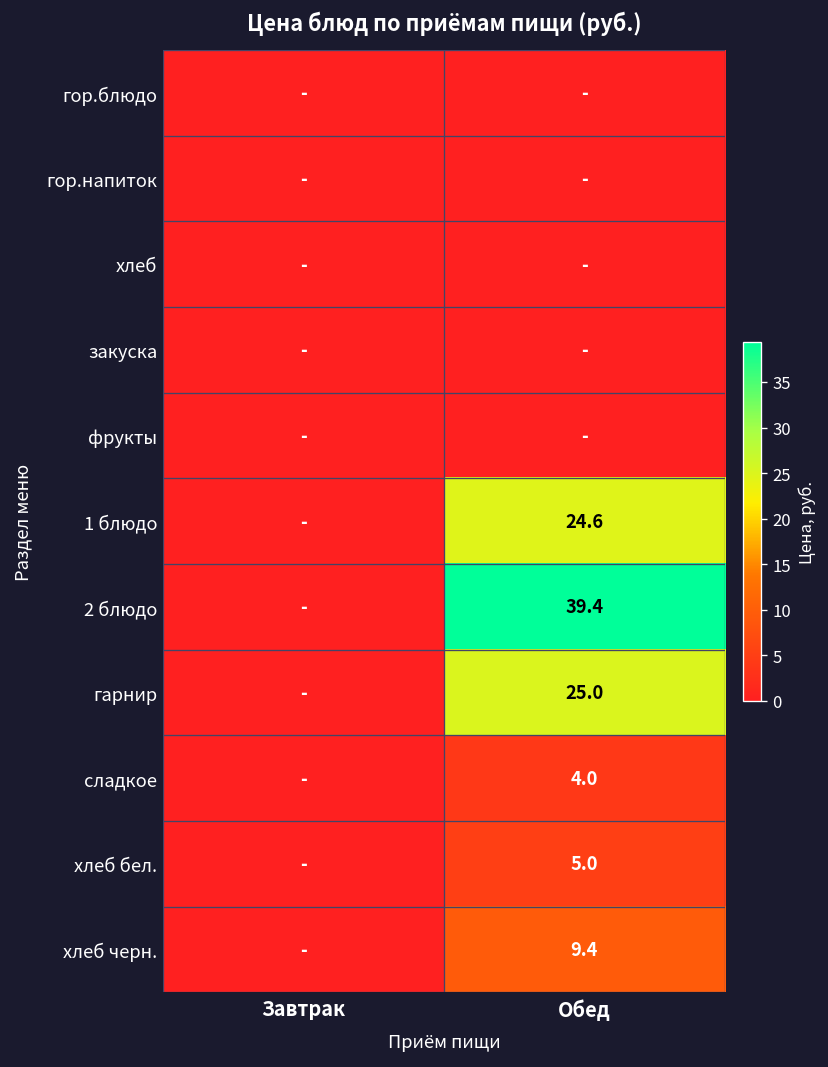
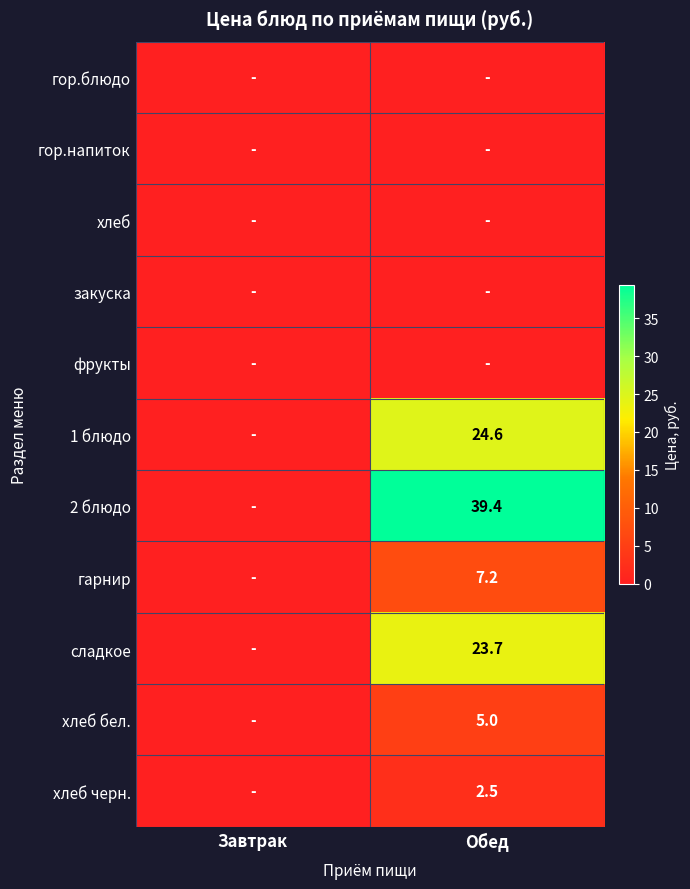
  {
    "1 блюдо": {
      "Обед": 24.6
    },
    "2 блюдо": {
      "Обед": 39.4
    },
    "гарнир": {
-     "Обед": 25.0
+     "Обед": 7.2
    },
    "сладкое": {
-     "Обед": 4.0
+     "Обед": 23.7
    },
    "хлеб бел.": {
      "Обед": 5.0
    },
    "хлеб черн.": {
-     "Обед": 9.4
+     "Обед": 2.5
    }
  }
